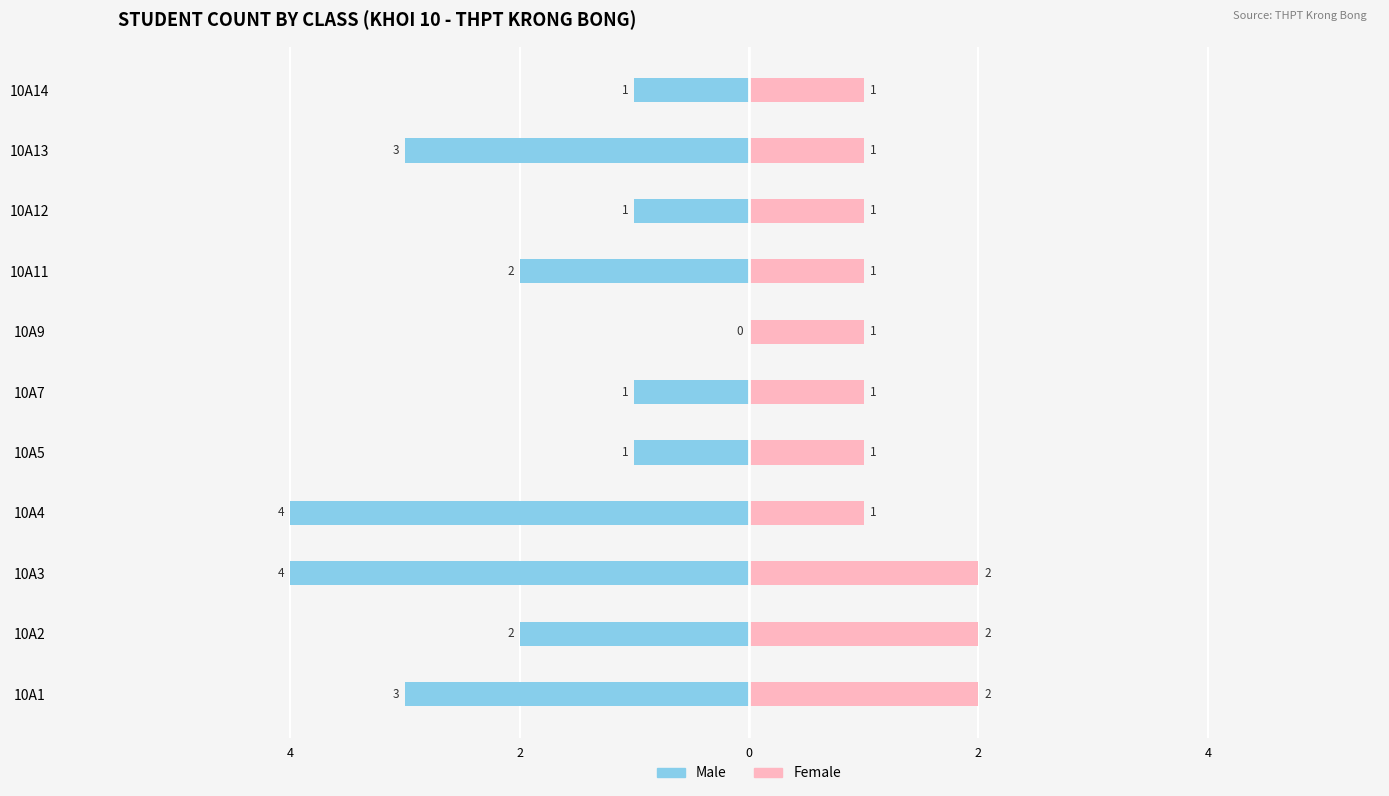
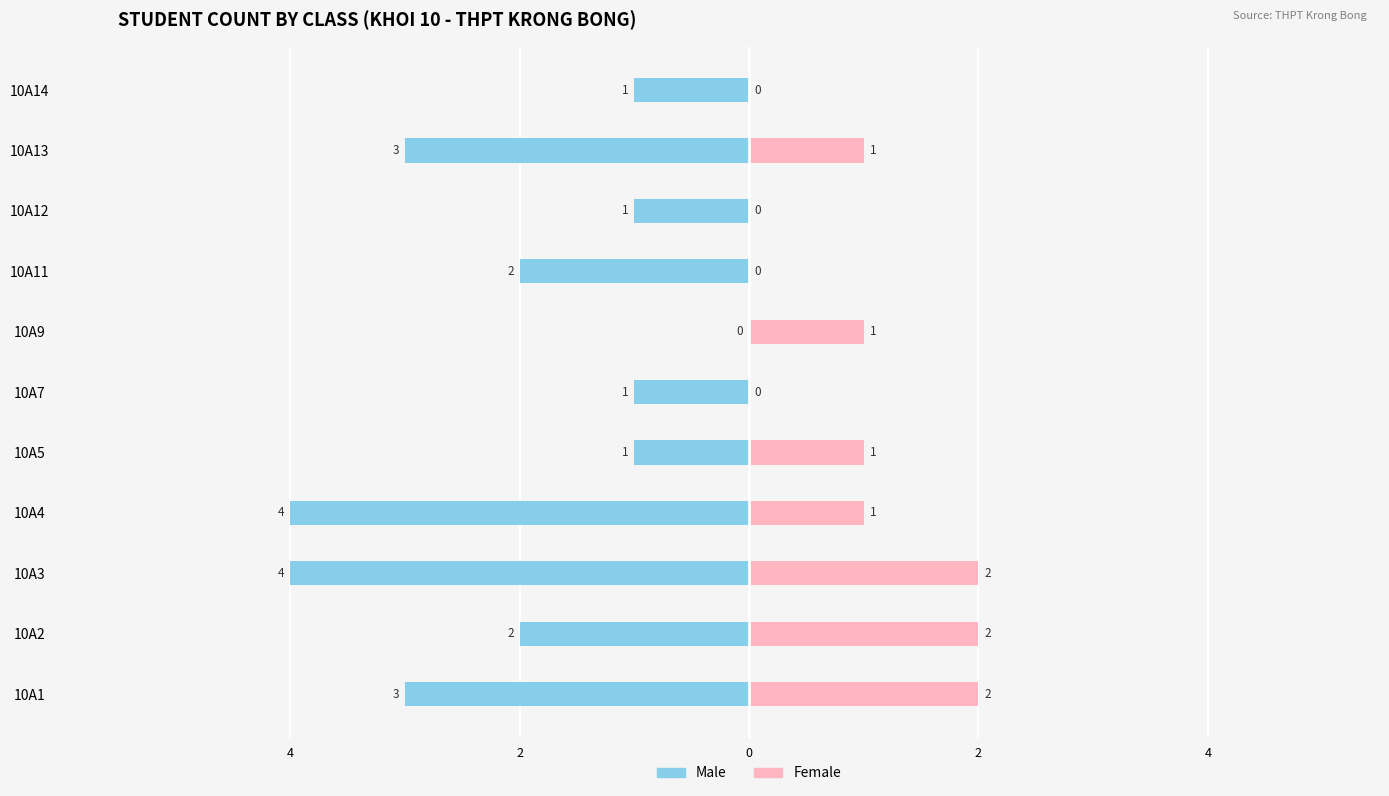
  {
    "Male": {
      "10A9": 0
    },
    "Female": {
-     "10A14": 1,
+     "10A14": 0,
      "10A13": 1,
-     "10A12": 1,
-     "10A11": 1,
+     "10A12": 0,
+     "10A11": 0,
      "10A9": 1,
-     "10A7": 1,
+     "10A7": 0,
      "10A5": 1,
      "10A4": 1,
      "10A3": 2,
      "10A2": 2,
      "10A1": 2
    }
  }
